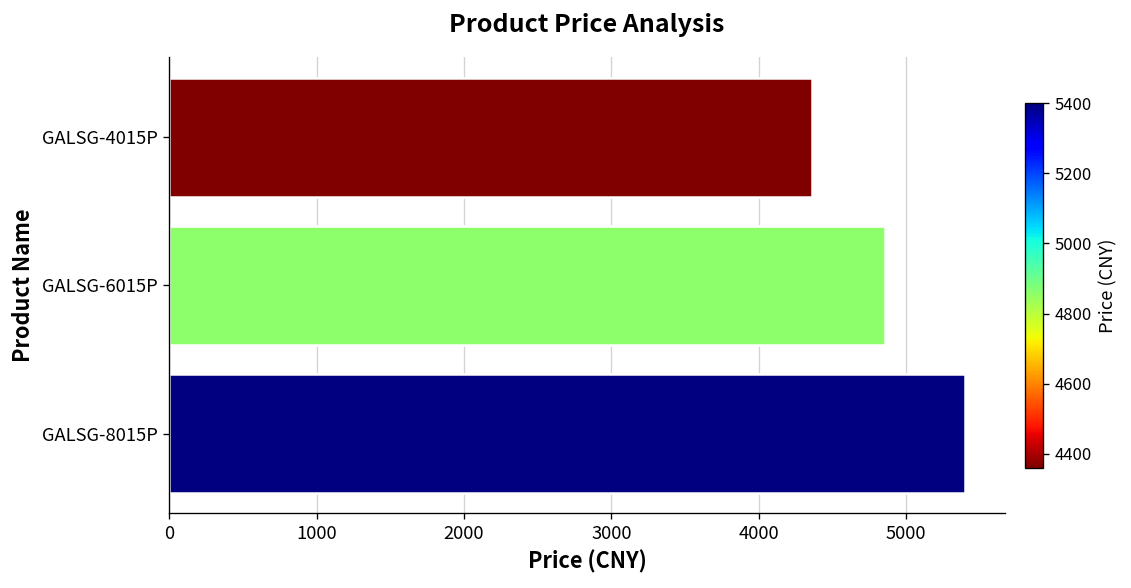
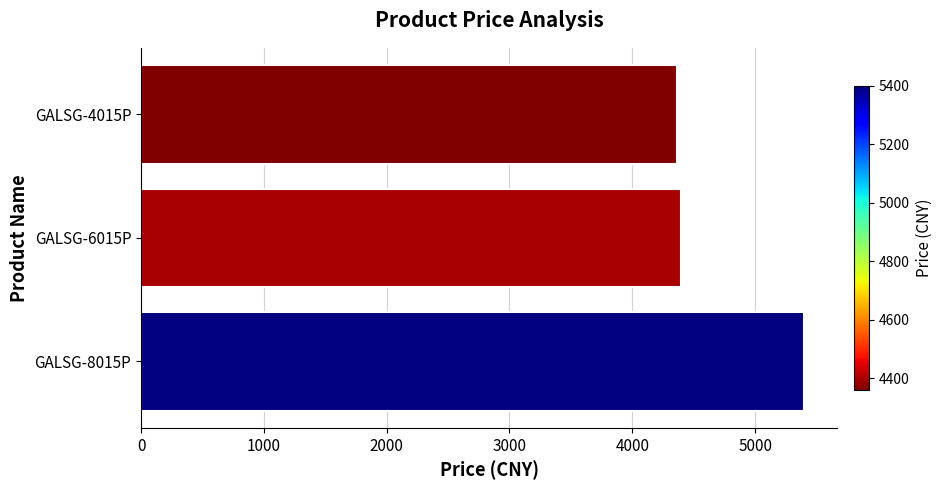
  {
    "GALSG-4015P": 4360,
-   "GALSG-6015P": 4860,
+   "GALSG-6015P": 4400,
    "GALSG-8015P": 5400
  }
